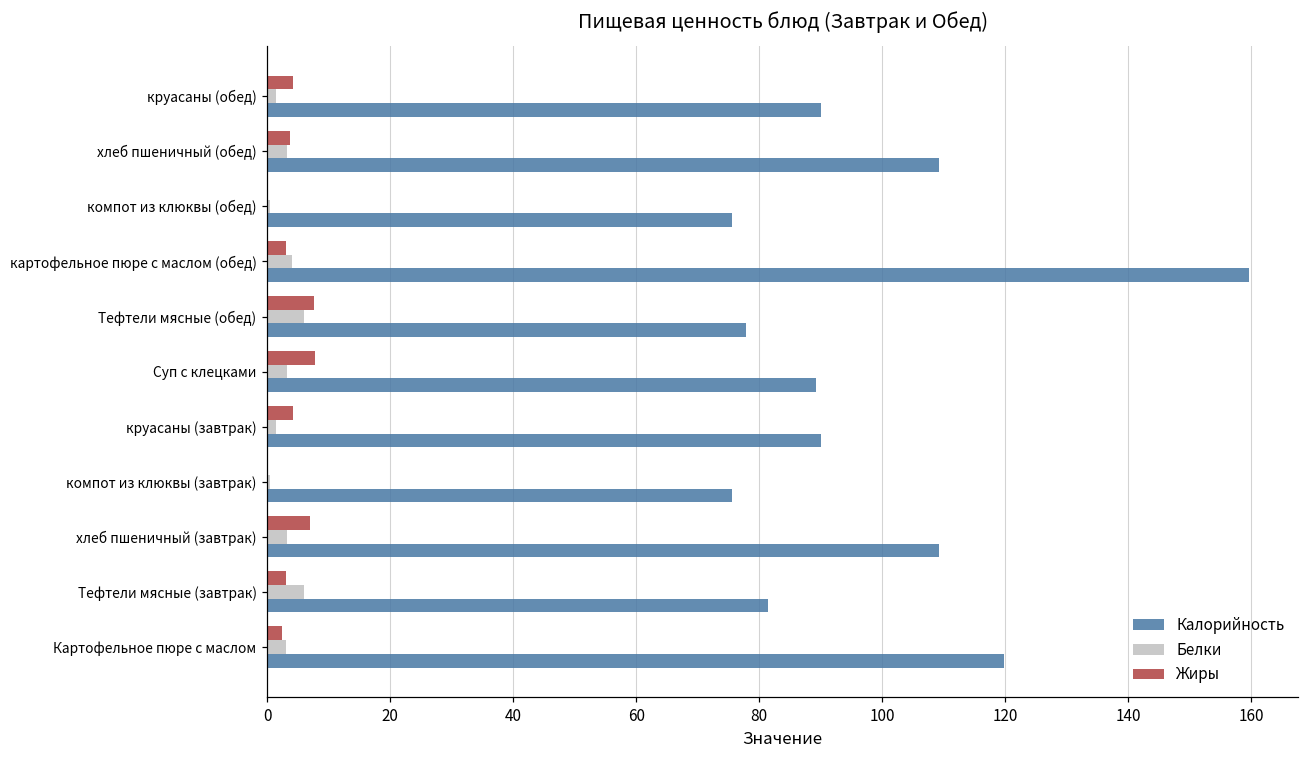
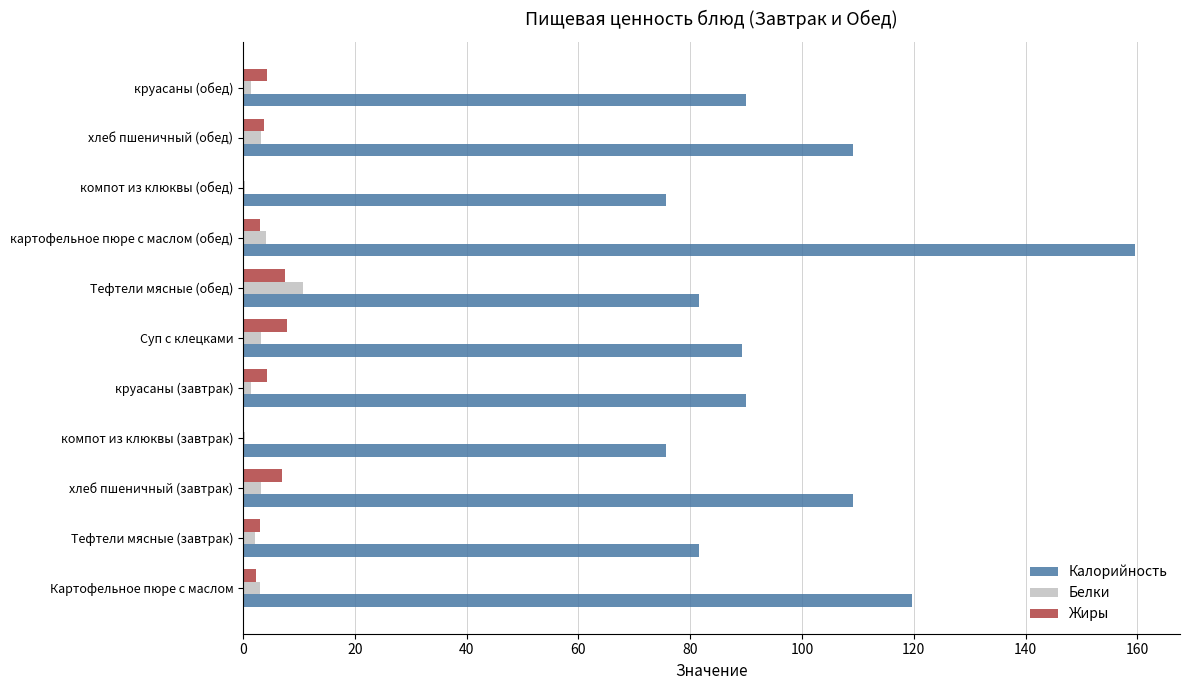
  {
    "Калорийность": {
      "круасаны (обед)": 90,
      "хлеб пшеничный (обед)": 109,
      "компот из клюквы (обед)": 76,
      "картофельное пюре с маслом (обед)": 160,
-     "Тефтели мясные (обед)": 78,
+     "Тефтели мясные (обед)": 82,
      "Суп с клецками": 89,
      "круасаны (завтрак)": 90,
      "компот из клюквы (завтрак)": 76,
      "хлеб пшеничный (завтрак)": 109,
      "Тефтели мясные (завтрак)": 82,
      "Картофельное пюре с маслом": 120
    },
    "Белки": {
      "круасаны (обед)": 2,
      "хлеб пшеничный (обед)": 3,
      "картофельное пюре с маслом (обед)": 4,
-     "Тефтели мясные (обед)": 6,
+     "Тефтели мясные (обед)": 11,
      "Суп с клецками": 3,
      "круасаны (завтрак)": 2,
      "хлеб пшеничный (завтрак)": 3,
-     "Тефтели мясные (завтрак)": 6,
+     "Тефтели мясные (завтрак)": 2,
      "Картофельное пюре с маслом": 3
    },
    "Жиры": {
      "круасаны (обед)": 4,
      "хлеб пшеничный (обед)": 4,
      "картофельное пюре с маслом (обед)": 3,
      "Тефтели мясные (обед)": 8,
      "Суп с клецками": 8,
      "круасаны (завтрак)": 4,
      "хлеб пшеничный (завтрак)": 7,
      "Тефтели мясные (завтрак)": 3,
      "Картофельное пюре с маслом": 2
    }
  }
